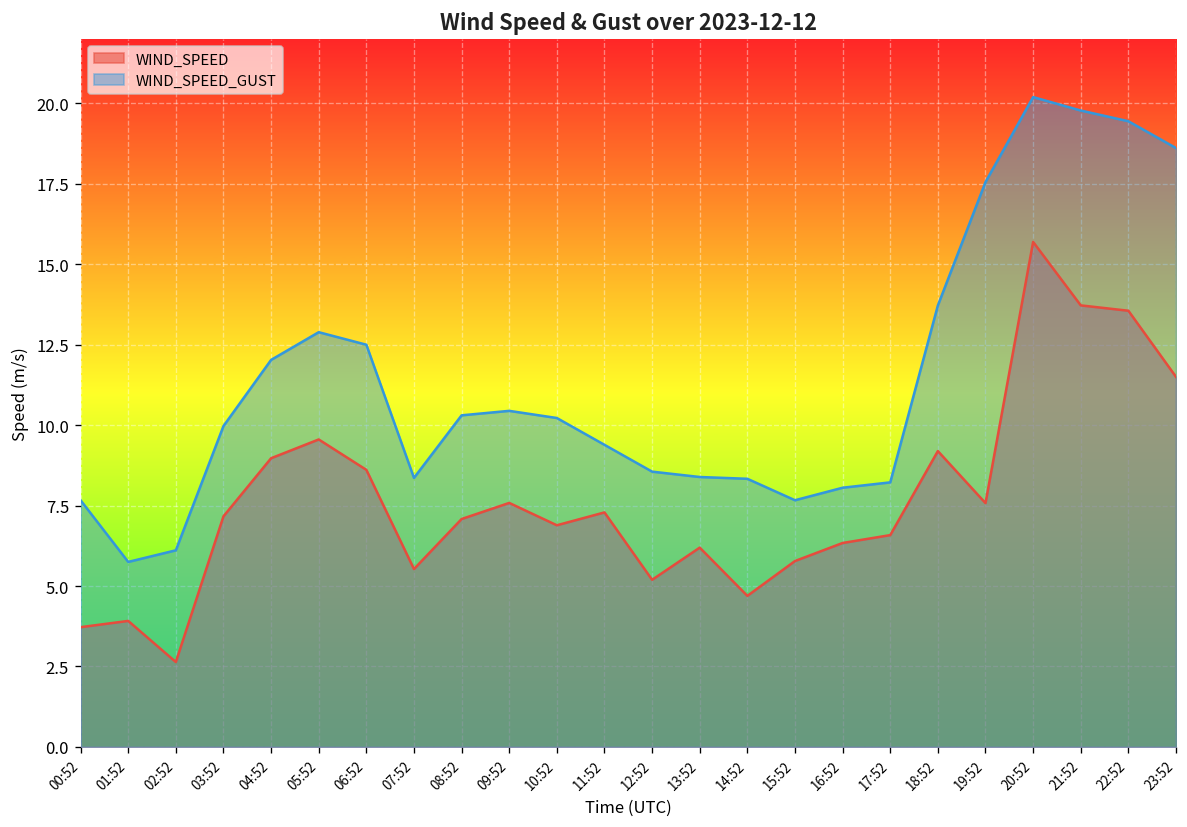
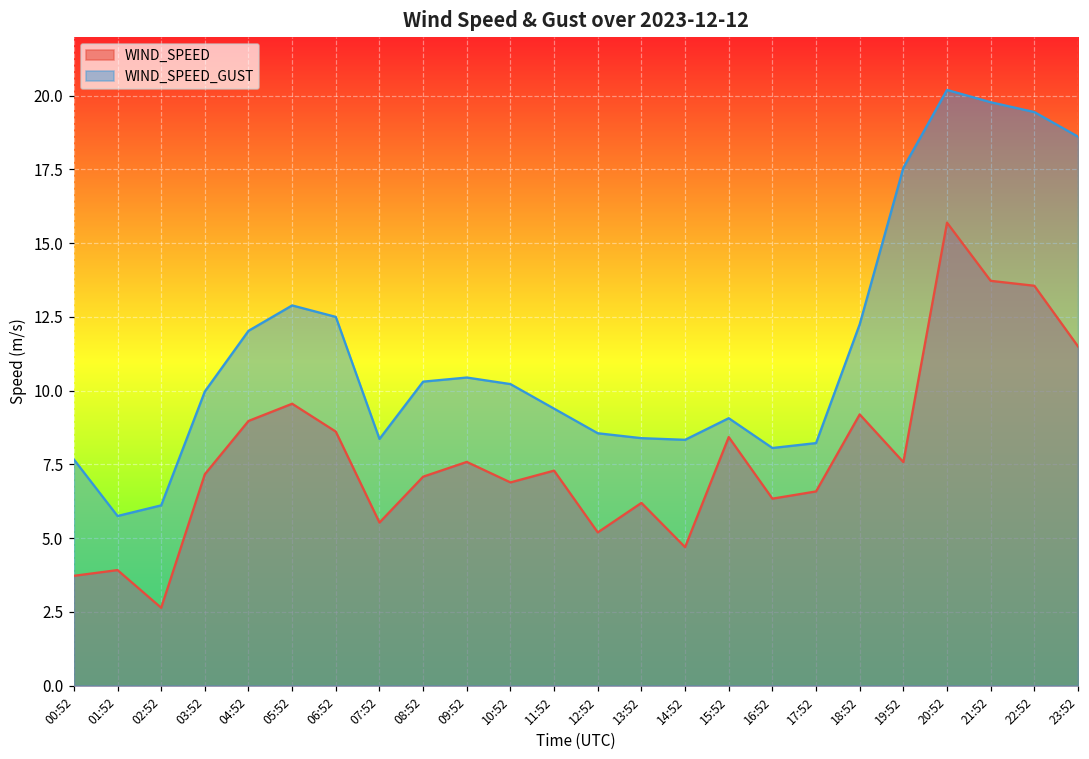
  {
    "WIND_SPEED": {
      "00:52": 3.7,
      "01:52": 3.9,
      "02:52": 2.6,
      "03:52": 7.2,
      "04:52": 9.0,
      "05:52": 9.6,
      "06:52": 8.6,
      "07:52": 5.5,
      "08:52": 7.1,
      "09:52": 7.6,
      "10:52": 6.9,
      "11:52": 7.3,
      "12:52": 5.2,
      "13:52": 6.2,
      "14:52": 4.7,
-     "15:52": 5.8,
+     "15:52": 8.4,
      "16:52": 6.3,
      "17:52": 6.6,
      "18:52": 9.2,
      "19:52": 7.6,
      "20:52": 15.7,
      "21:52": 13.7,
      "22:52": 13.6,
      "23:52": 11.5
    },
    "WIND_SPEED_GUST": {
      "00:52": 7.7,
      "01:52": 5.8,
      "02:52": 6.1,
      "03:52": 10.0,
      "04:52": 12.0,
      "05:52": 12.9,
      "06:52": 12.5,
      "07:52": 8.4,
      "08:52": 10.3,
      "09:52": 10.4,
      "10:52": 10.2,
      "11:52": 9.4,
      "12:52": 8.6,
      "13:52": 8.4,
      "14:52": 8.3,
-     "15:52": 7.7,
+     "15:52": 9.1,
      "16:52": 8.1,
      "17:52": 8.2,
-     "18:52": 13.7,
+     "18:52": 12.3,
      "19:52": 17.6,
      "20:52": 20.2,
      "21:52": 19.8,
      "22:52": 19.4,
      "23:52": 18.6
    }
  }
